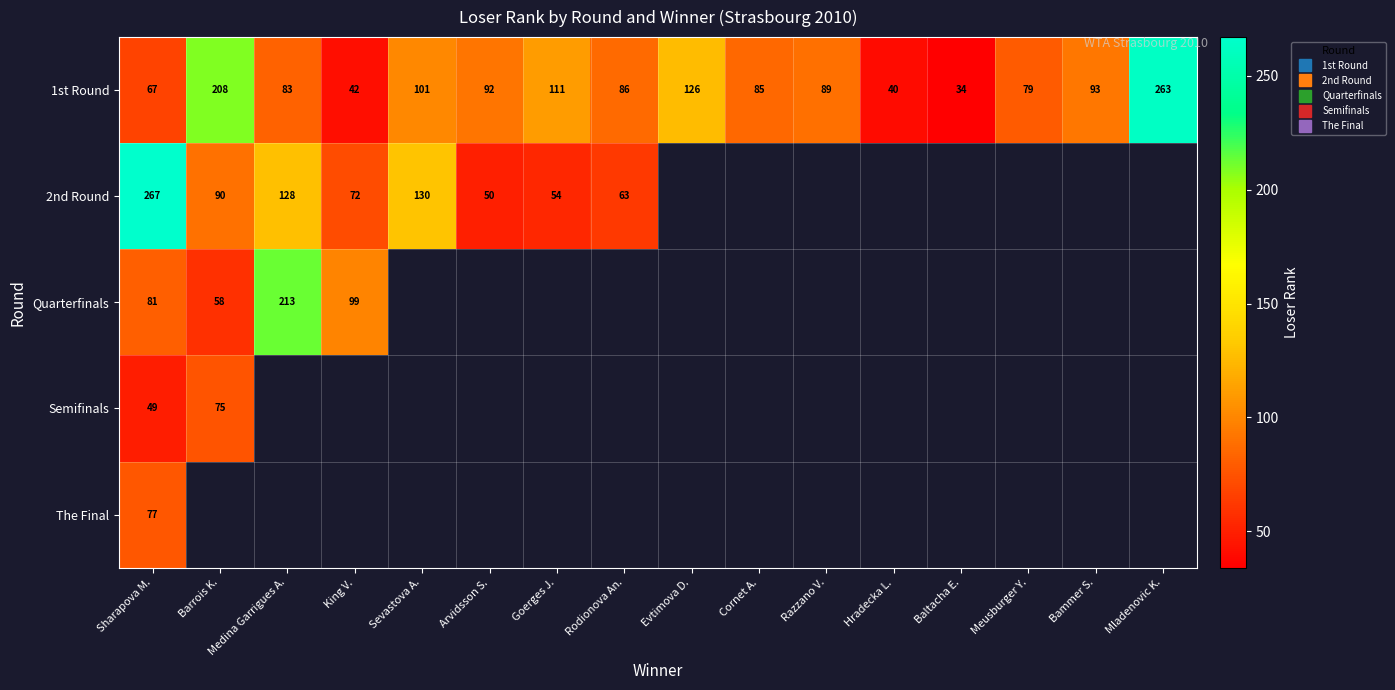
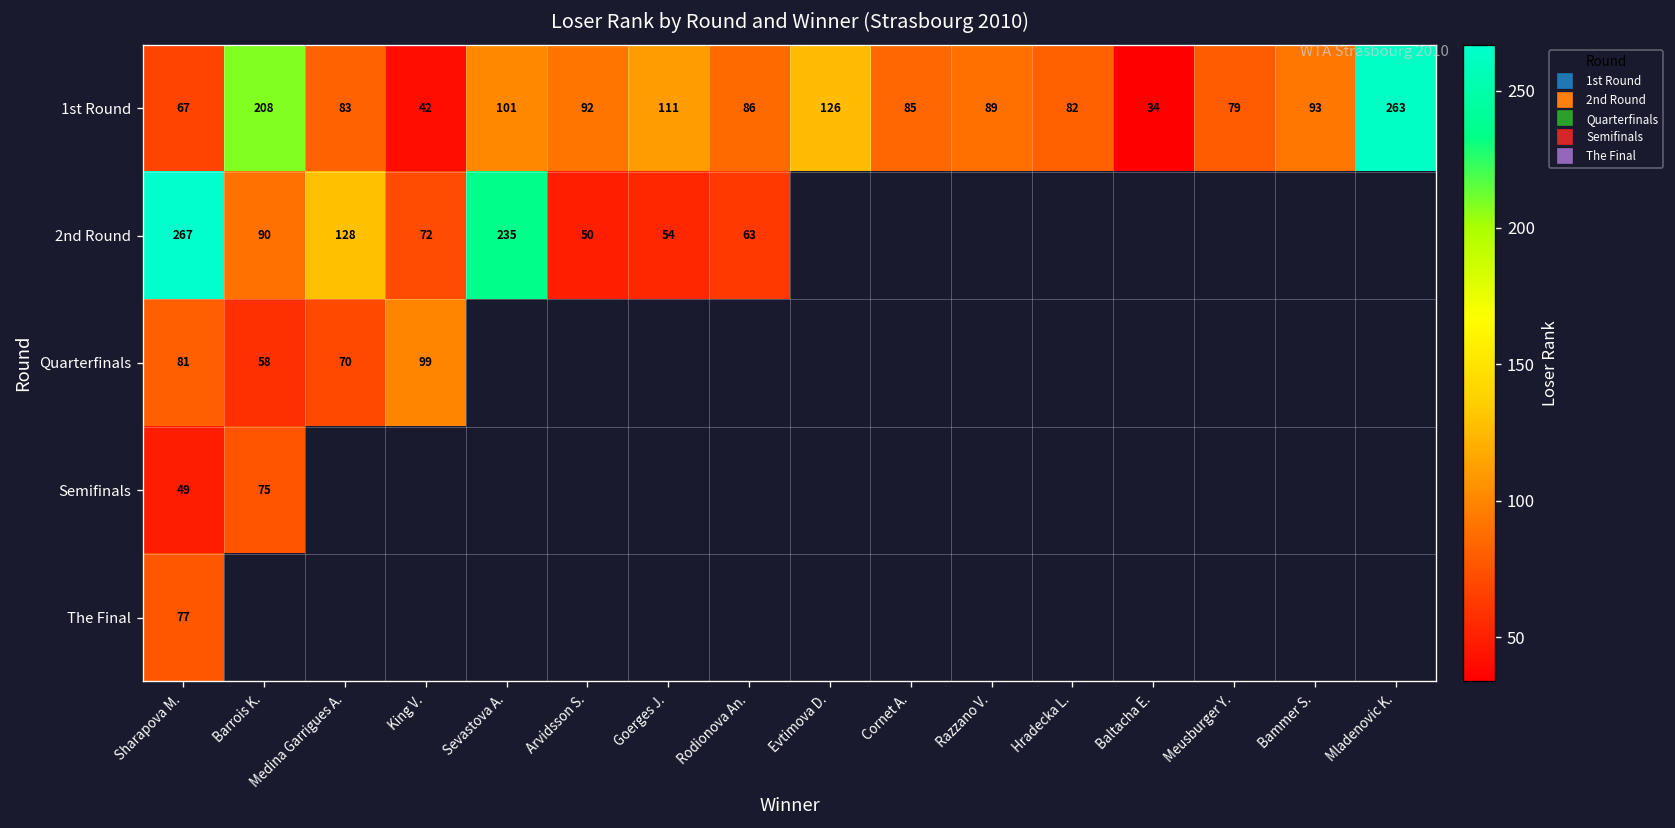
  {
    "1st Round": {
      "Sharapova M.": 67,
      "Barrois K.": 208,
      "Medina Garrigues A.": 83,
      "King V.": 42,
      "Sevastova A.": 101,
      "Arvidsson S.": 92,
      "Goerges J.": 111,
      "Rodionova An.": 86,
      "Evtimova D.": 126,
      "Cornet A.": 85,
      "Razzano V.": 89,
-     "Hradecka L.": 40,
+     "Hradecka L.": 82,
      "Baltacha E.": 34,
      "Meusburger Y.": 79,
      "Bammer S.": 93
    },
    "2nd Round": {
      "Sharapova M.": 267,
      "Barrois K.": 90,
      "Medina Garrigues A.": 128,
      "King V.": 72,
-     "Sevastova A.": 130,
+     "Sevastova A.": 235,
      "Arvidsson S.": 50,
      "Goerges J.": 54,
      "Rodionova An.": 63
    },
    "Quarterfinals": {
      "Sharapova M.": 81,
      "Barrois K.": 58,
-     "Medina Garrigues A.": 213,
+     "Medina Garrigues A.": 70,
      "King V.": 99
    },
    "Semifinals": {
      "Sharapova M.": 49,
      "Barrois K.": 75
    },
    "The Final": {
      "Sharapova M.": 77
    }
  }
